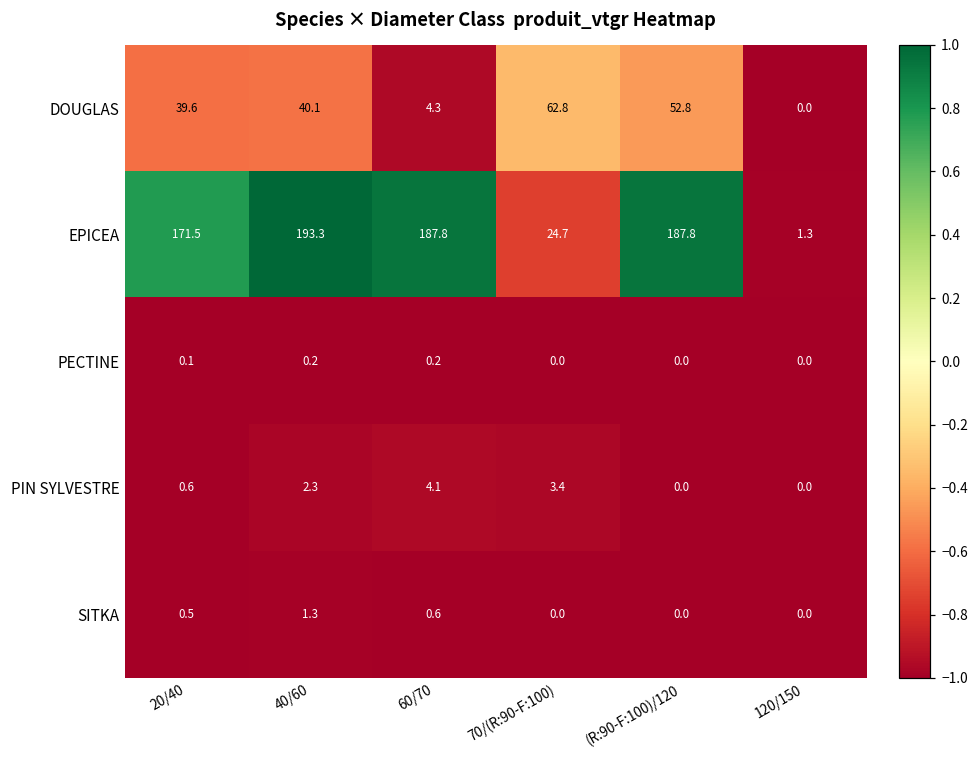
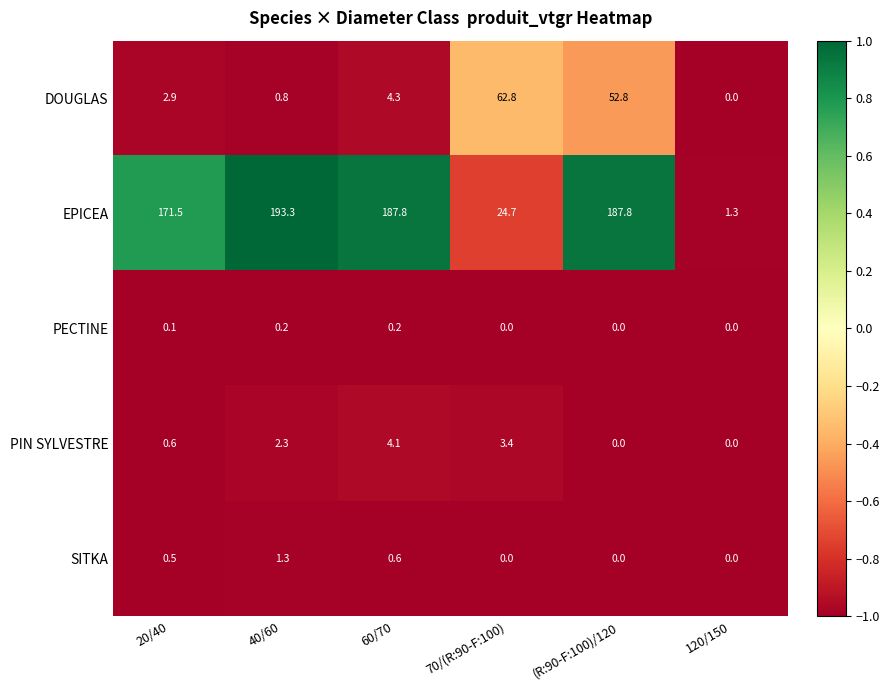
  {
    "DOUGLAS": {
-     "20/40": 39.6,
-     "40/60": 40.1,
+     "20/40": 2.9,
+     "40/60": 0.8,
      "60/70": 4.3,
      "70/(R:90-F:100)": 62.8,
      "(R:90-F:100)/120": 52.8,
      "120/150": 0.0
    },
    "EPICEA": {
      "20/40": 171.5,
      "40/60": 193.3,
      "60/70": 187.8,
      "70/(R:90-F:100)": 24.7,
      "(R:90-F:100)/120": 187.8,
      "120/150": 1.3
    },
    "PECTINE": {
      "20/40": 0.1,
      "40/60": 0.2,
      "60/70": 0.2,
      "70/(R:90-F:100)": 0.0,
      "(R:90-F:100)/120": 0.0,
      "120/150": 0.0
    },
    "PIN SYLVESTRE": {
      "20/40": 0.6,
      "40/60": 2.3,
      "60/70": 4.1,
      "70/(R:90-F:100)": 3.4,
      "(R:90-F:100)/120": 0.0,
      "120/150": 0.0
    },
    "SITKA": {
      "20/40": 0.5,
      "40/60": 1.3,
      "60/70": 0.6,
      "70/(R:90-F:100)": 0.0,
      "(R:90-F:100)/120": 0.0,
      "120/150": 0.0
    }
  }
